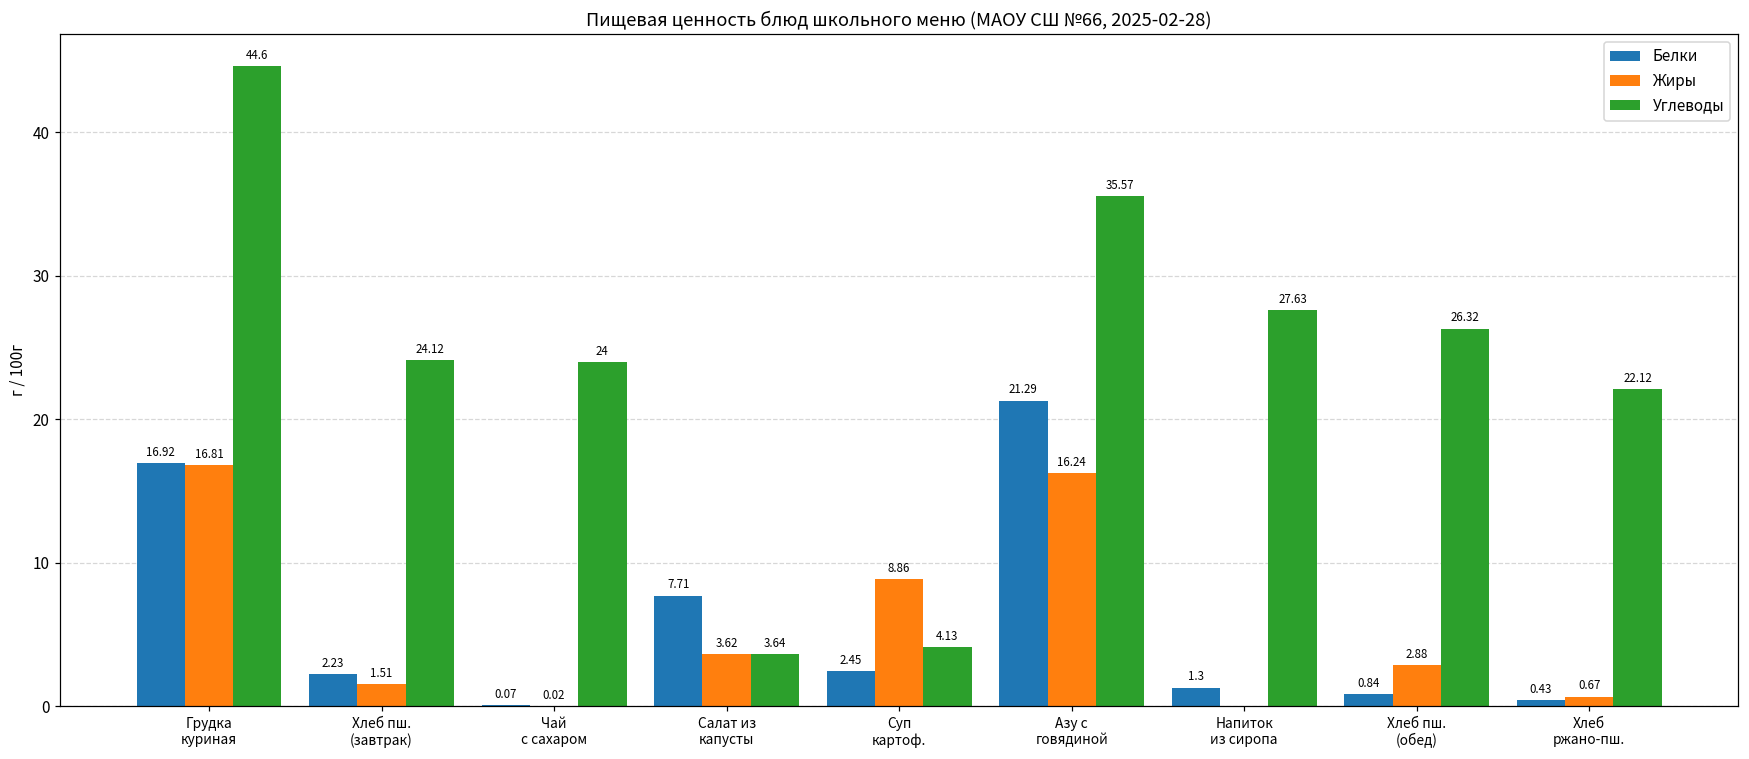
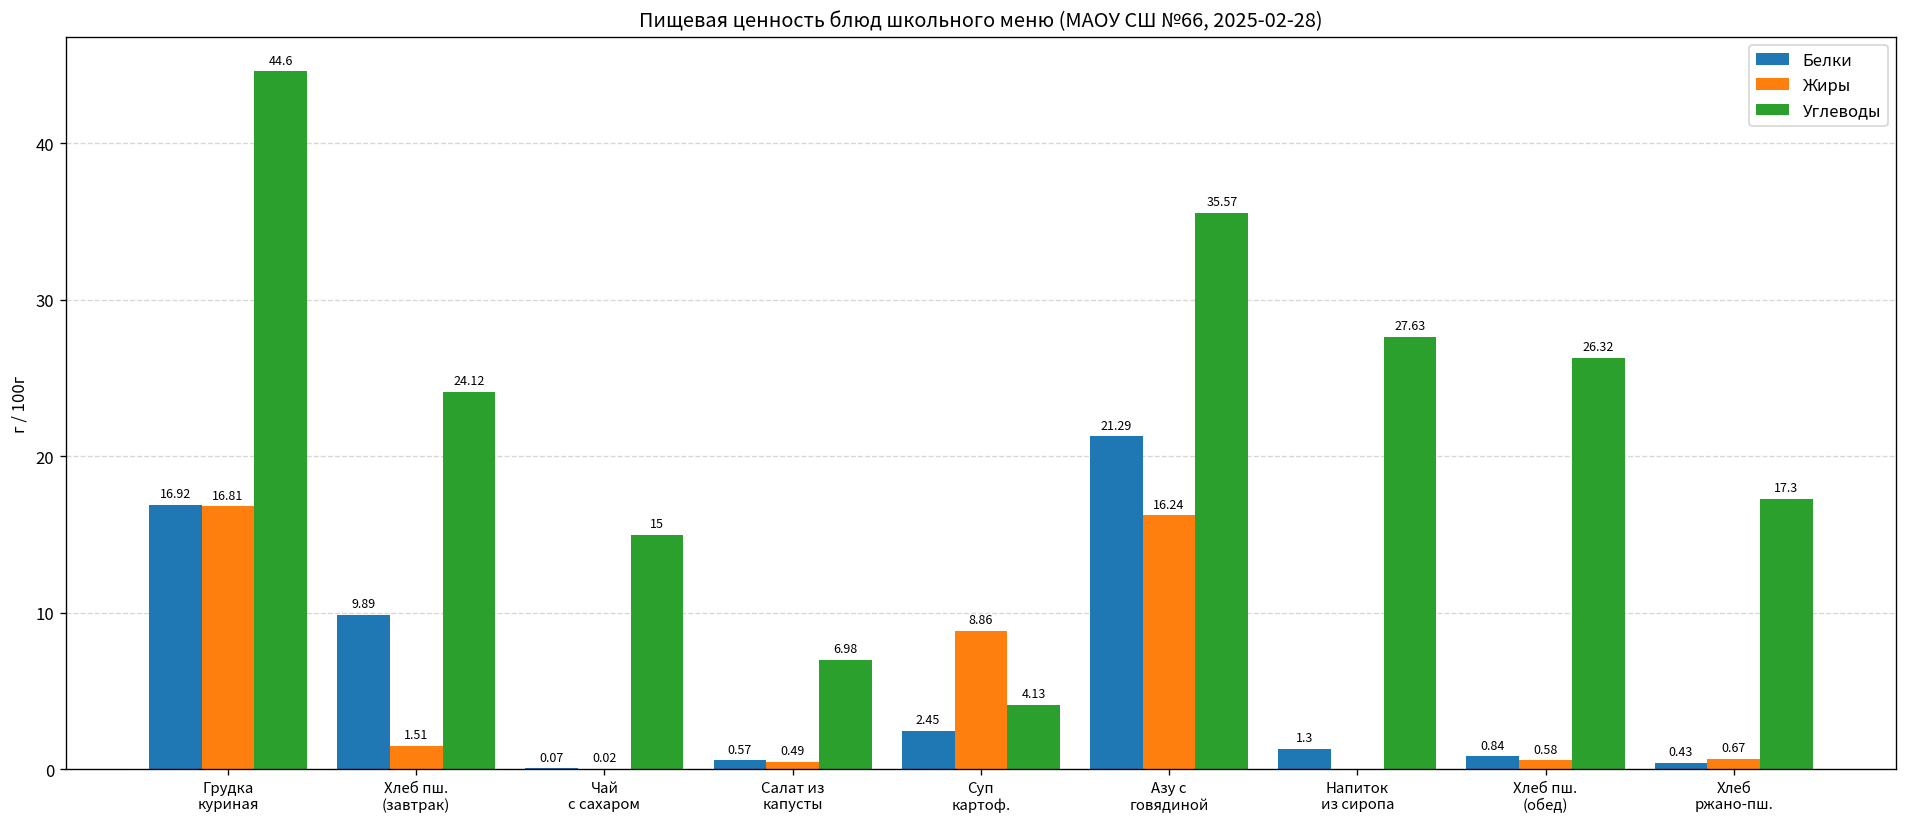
  {
    "Белки": {
      "Грудка куриная": 16.92,
-     "Хлеб пш. (завтрак)": 2.23,
+     "Хлеб пш. (завтрак)": 9.89,
      "Чай с сахаром": 0.07,
-     "Салат из капусты": 7.71,
+     "Салат из капусты": 0.57,
      "Суп картоф.": 2.45,
      "Азу с говядиной": 21.29,
      "Напиток из сиропа": 1.3,
      "Хлеб пш. (обед)": 0.84,
      "Хлеб ржано-пш.": 0.43
    },
    "Жиры": {
      "Грудка куриная": 16.81,
      "Хлеб пш. (завтрак)": 1.51,
      "Чай с сахаром": 0.02,
-     "Салат из капусты": 3.62,
+     "Салат из капусты": 0.49,
      "Суп картоф.": 8.86,
      "Азу с говядиной": 16.24,
-     "Хлеб пш. (обед)": 2.88,
+     "Хлеб пш. (обед)": 0.58,
      "Хлеб ржано-пш.": 0.67
    },
    "Углеводы": {
      "Грудка куриная": 44.6,
      "Хлеб пш. (завтрак)": 24.12,
-     "Чай с сахаром": 24,
-     "Салат из капусты": 3.64,
+     "Чай с сахаром": 15,
+     "Салат из капусты": 6.98,
      "Суп картоф.": 4.13,
      "Азу с говядиной": 35.57,
      "Напиток из сиропа": 27.63,
      "Хлеб пш. (обед)": 26.32,
-     "Хлеб ржано-пш.": 22.12
+     "Хлеб ржано-пш.": 17.3
    }
  }
